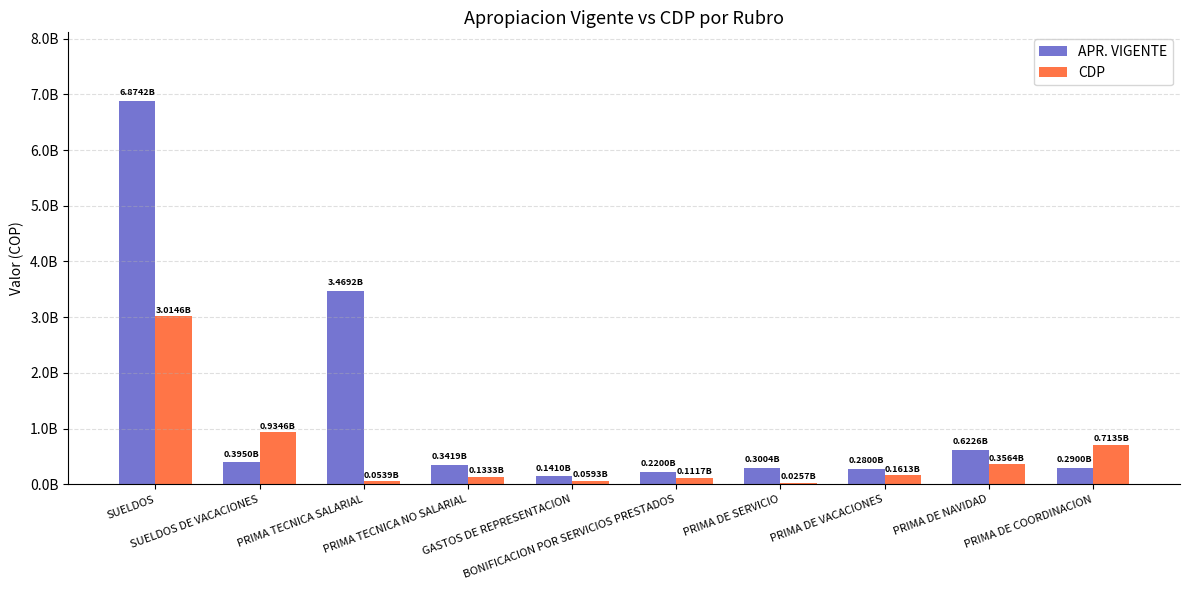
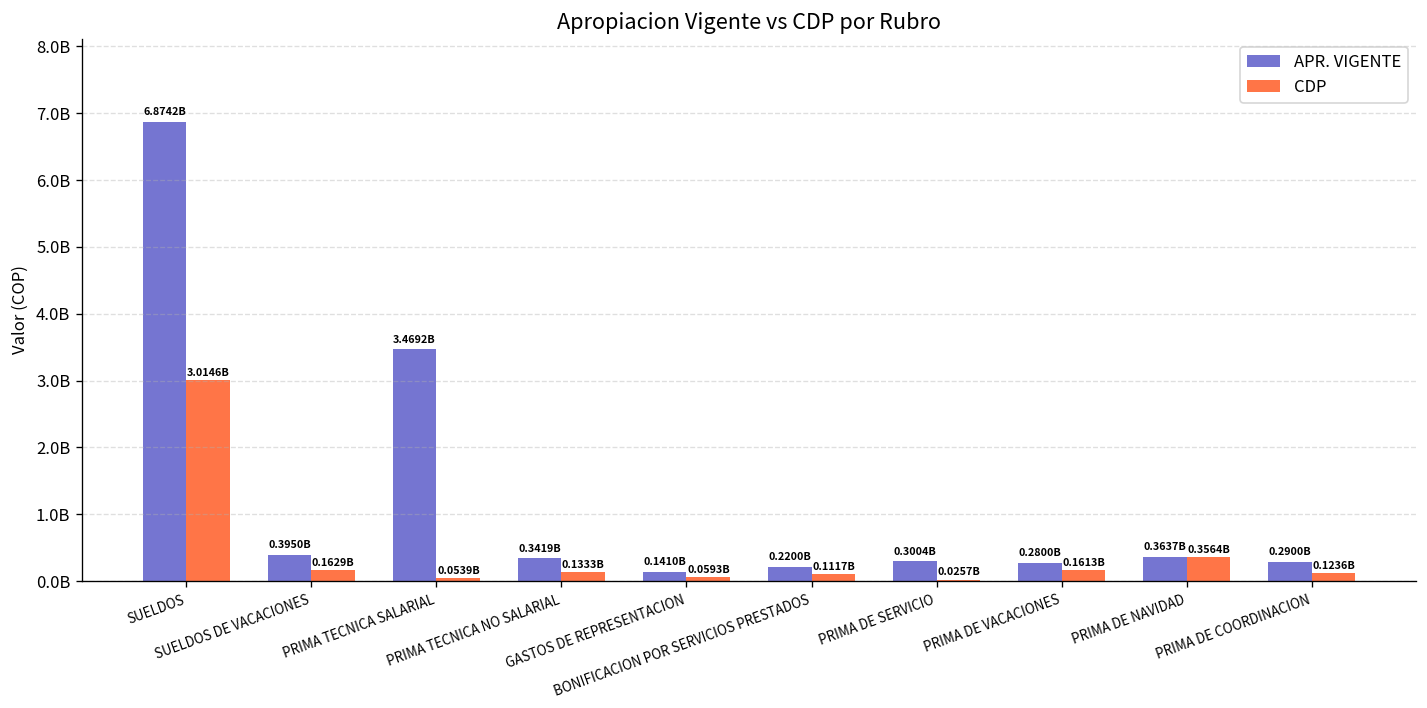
  {
    "APR. VIGENTE": {
      "SUELDOS": "6.8742B",
      "SUELDOS DE VACACIONES": "0.3950B",
      "PRIMA TECNICA SALARIAL": "3.4692B",
      "PRIMA TECNICA NO SALARIAL": "0.3419B",
      "GASTOS DE REPRESENTACION": "0.1410B",
      "BONIFICACION POR SERVICIOS PRESTADOS": "0.2200B",
      "PRIMA DE SERVICIO": "0.3004B",
      "PRIMA DE VACACIONES": "0.2800B",
-     "PRIMA DE NAVIDAD": "0.6226B",
+     "PRIMA DE NAVIDAD": "0.3637B",
      "PRIMA DE COORDINACION": "0.2900B"
    },
    "CDP": {
      "SUELDOS": "3.0146B",
-     "SUELDOS DE VACACIONES": "0.9346B",
+     "SUELDOS DE VACACIONES": "0.1629B",
      "PRIMA TECNICA SALARIAL": "0.0539B",
      "PRIMA TECNICA NO SALARIAL": "0.1333B",
      "GASTOS DE REPRESENTACION": "0.0593B",
      "BONIFICACION POR SERVICIOS PRESTADOS": "0.1117B",
      "PRIMA DE SERVICIO": "0.0257B",
      "PRIMA DE VACACIONES": "0.1613B",
      "PRIMA DE NAVIDAD": "0.3564B",
-     "PRIMA DE COORDINACION": "0.7135B"
+     "PRIMA DE COORDINACION": "0.1236B"
    }
  }
